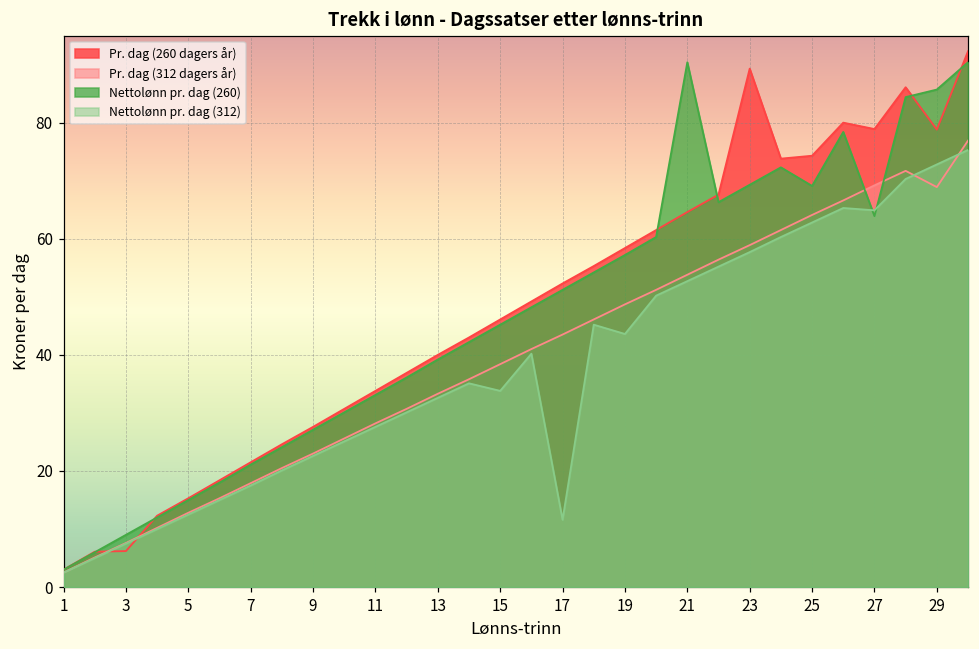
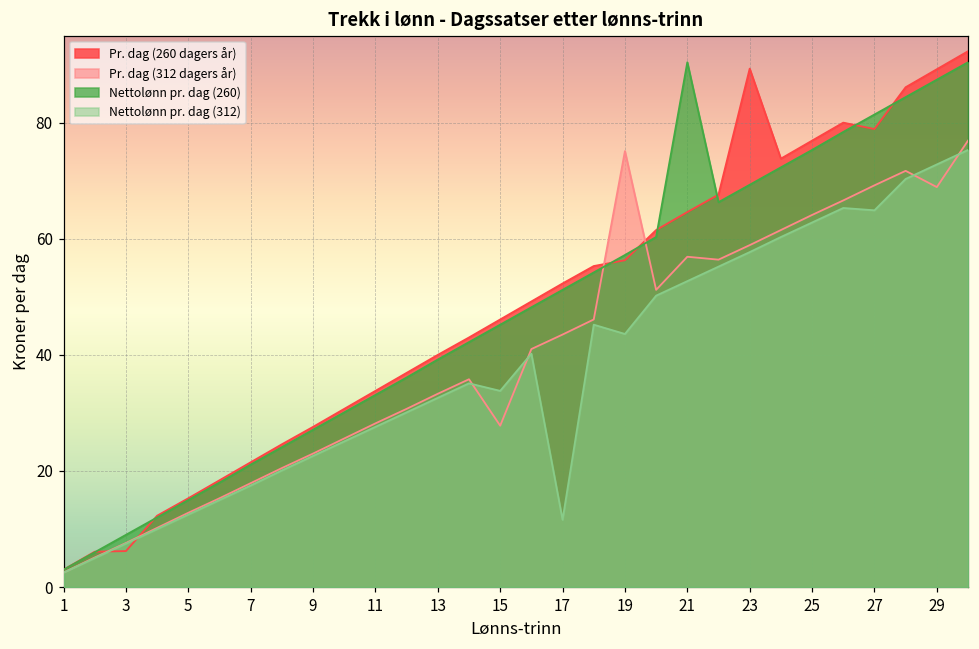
  {
    "Pr. dag (260 dagers år)": {
      "3": 6,
      "9": 28,
      "11": 34,
      "13": 40,
      "15": 46,
      "17": 52,
-     "19": 58,
+     "19": 56,
      "21": 65,
      "23": 89,
-     "25": 74,
+     "25": 77,
      "27": 79,
-     "29": 79
+     "29": 89
    },
    "Pr. dag (312 dagers år)": {
      "11": 28,
      "13": 33,
-     "15": 38,
+     "15": 28,
      "17": 44,
-     "19": 49,
-     "21": 54,
+     "19": 75,
+     "21": 57,
      "23": 59,
      "25": 64,
      "27": 69,
      "29": 69
    },
    "Nettolønn pr. dag (260)": {
      "3": 9,
      "9": 27,
      "11": 33,
      "13": 39,
      "15": 45,
      "17": 51,
      "19": 57,
      "21": 90,
      "23": 69,
-     "25": 69,
-     "27": 64,
-     "29": 86
+     "25": 75,
+     "27": 81,
+     "29": 87
    },
    "Nettolønn pr. dag (312)": {
      "11": 28,
      "13": 33,
      "15": 34,
      "17": 12,
      "19": 44,
      "21": 53,
      "23": 58,
      "25": 63,
      "27": 65,
      "29": 73
    }
  }
